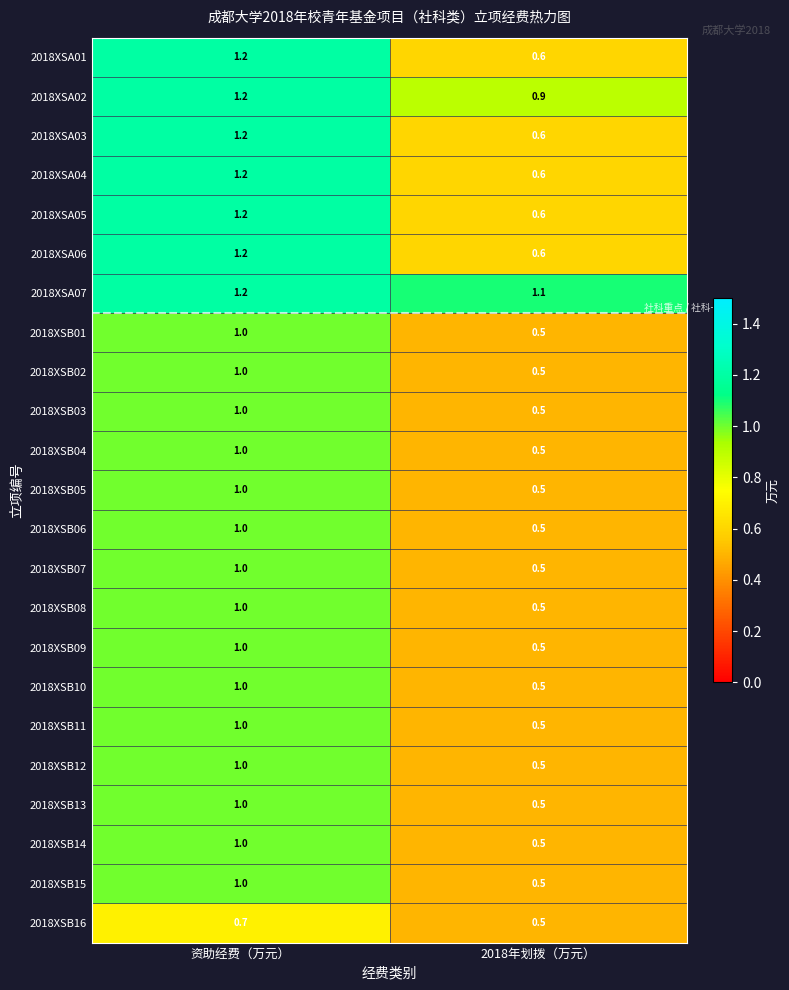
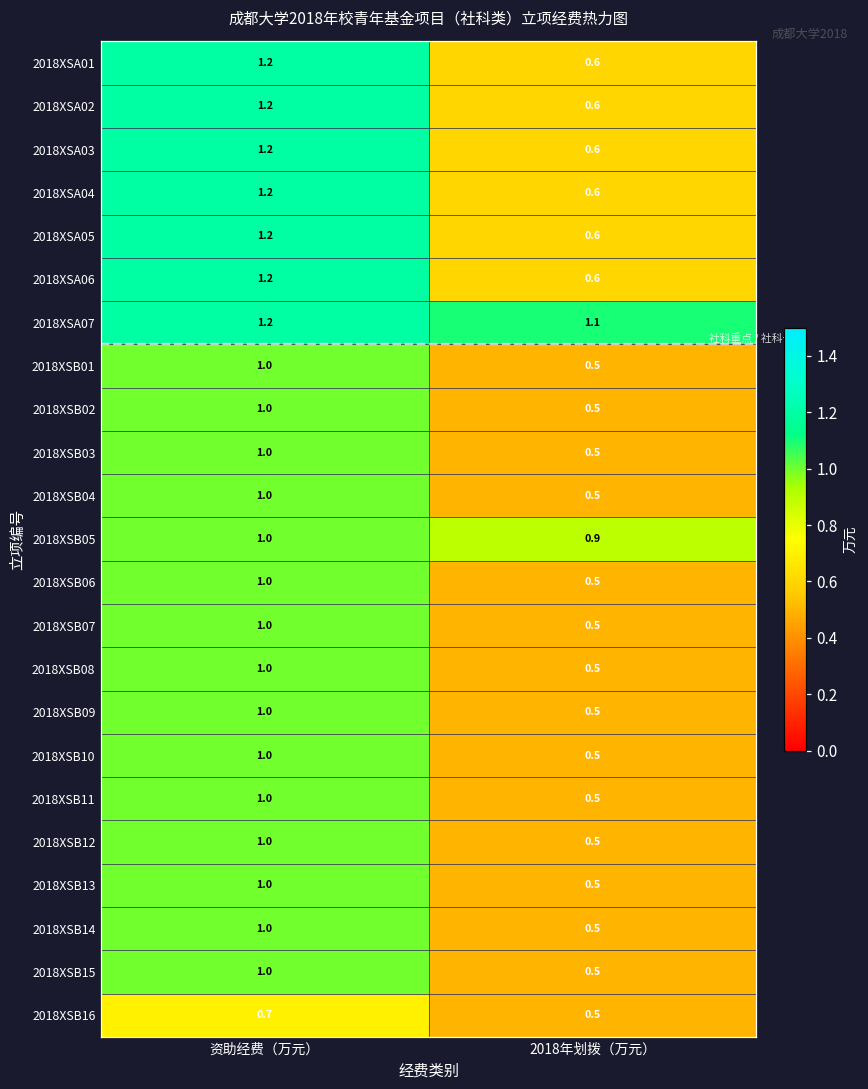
  {
    "2018XSA01": {
      "资助经费（万元）": 1.2,
      "2018年划拨（万元）": 0.6
    },
    "2018XSA02": {
      "资助经费（万元）": 1.2,
-     "2018年划拨（万元）": 0.9
+     "2018年划拨（万元）": 0.6
    },
    "2018XSA03": {
      "资助经费（万元）": 1.2,
      "2018年划拨（万元）": 0.6
    },
    "2018XSA04": {
      "资助经费（万元）": 1.2,
      "2018年划拨（万元）": 0.6
    },
    "2018XSA05": {
      "资助经费（万元）": 1.2,
      "2018年划拨（万元）": 0.6
    },
    "2018XSA06": {
      "资助经费（万元）": 1.2,
      "2018年划拨（万元）": 0.6
    },
    "2018XSA07": {
      "资助经费（万元）": 1.2
    },
    "2018XSB01": {
      "资助经费（万元）": 1.0,
      "2018年划拨（万元）": 0.5
    },
    "2018XSB02": {
      "资助经费（万元）": 1.0,
      "2018年划拨（万元）": 0.5
    },
    "2018XSB03": {
      "资助经费（万元）": 1.0,
      "2018年划拨（万元）": 0.5
    },
    "2018XSB04": {
      "资助经费（万元）": 1.0,
      "2018年划拨（万元）": 0.5
    },
    "2018XSB05": {
      "资助经费（万元）": 1.0,
-     "2018年划拨（万元）": 0.5
+     "2018年划拨（万元）": 0.9
    },
    "2018XSB06": {
      "资助经费（万元）": 1.0,
      "2018年划拨（万元）": 0.5
    },
    "2018XSB07": {
      "资助经费（万元）": 1.0,
      "2018年划拨（万元）": 0.5
    },
    "2018XSB08": {
      "资助经费（万元）": 1.0,
      "2018年划拨（万元）": 0.5
    },
    "2018XSB09": {
      "资助经费（万元）": 1.0,
      "2018年划拨（万元）": 0.5
    },
    "2018XSB10": {
      "资助经费（万元）": 1.0,
      "2018年划拨（万元）": 0.5
    },
    "2018XSB11": {
      "资助经费（万元）": 1.0,
      "2018年划拨（万元）": 0.5
    },
    "2018XSB12": {
      "资助经费（万元）": 1.0,
      "2018年划拨（万元）": 0.5
    },
    "2018XSB13": {
      "资助经费（万元）": 1.0,
      "2018年划拨（万元）": 0.5
    },
    "2018XSB14": {
      "资助经费（万元）": 1.0,
      "2018年划拨（万元）": 0.5
    },
    "2018XSB15": {
      "资助经费（万元）": 1.0,
      "2018年划拨（万元）": 0.5
    },
    "2018XSB16": {
      "资助经费（万元）": 0.7,
      "2018年划拨（万元）": 0.5
    }
  }
